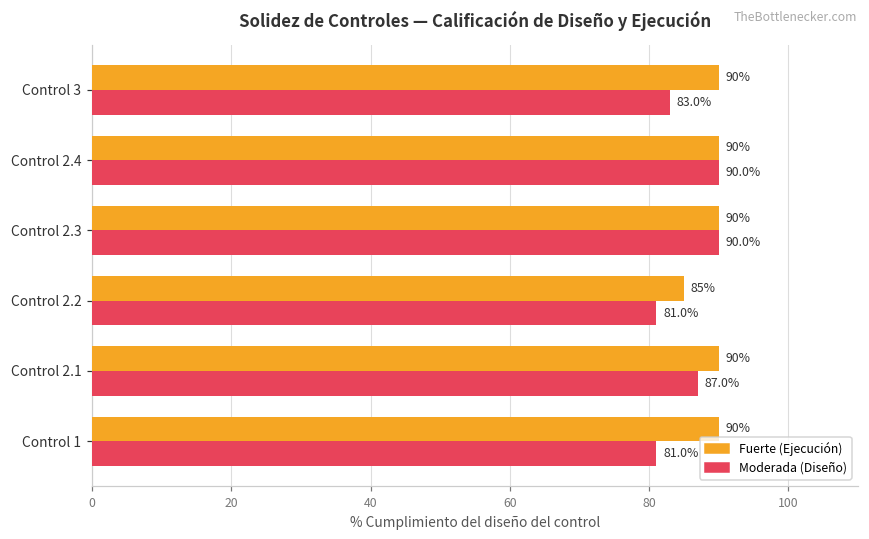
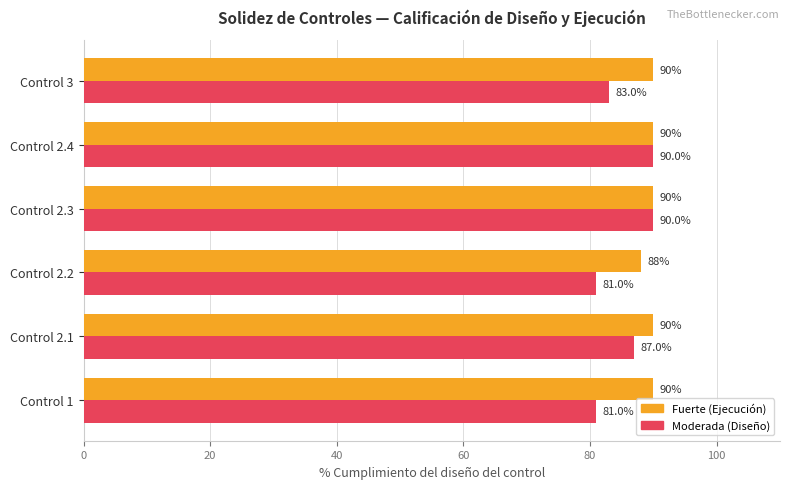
  {
    "Fuerte (Ejecución)": {
      "Control 3": "90%",
      "Control 2.4": "90%",
      "Control 2.3": "90%",
-     "Control 2.2": "85%",
+     "Control 2.2": "88%",
      "Control 2.1": "90%",
      "Control 1": "90%"
    },
    "Moderada (Diseño)": {
      "Control 3": "83.0%",
      "Control 2.4": "90.0%",
      "Control 2.3": "90.0%",
      "Control 2.2": "81.0%",
      "Control 2.1": "87.0%",
      "Control 1": "81.0%"
    }
  }
